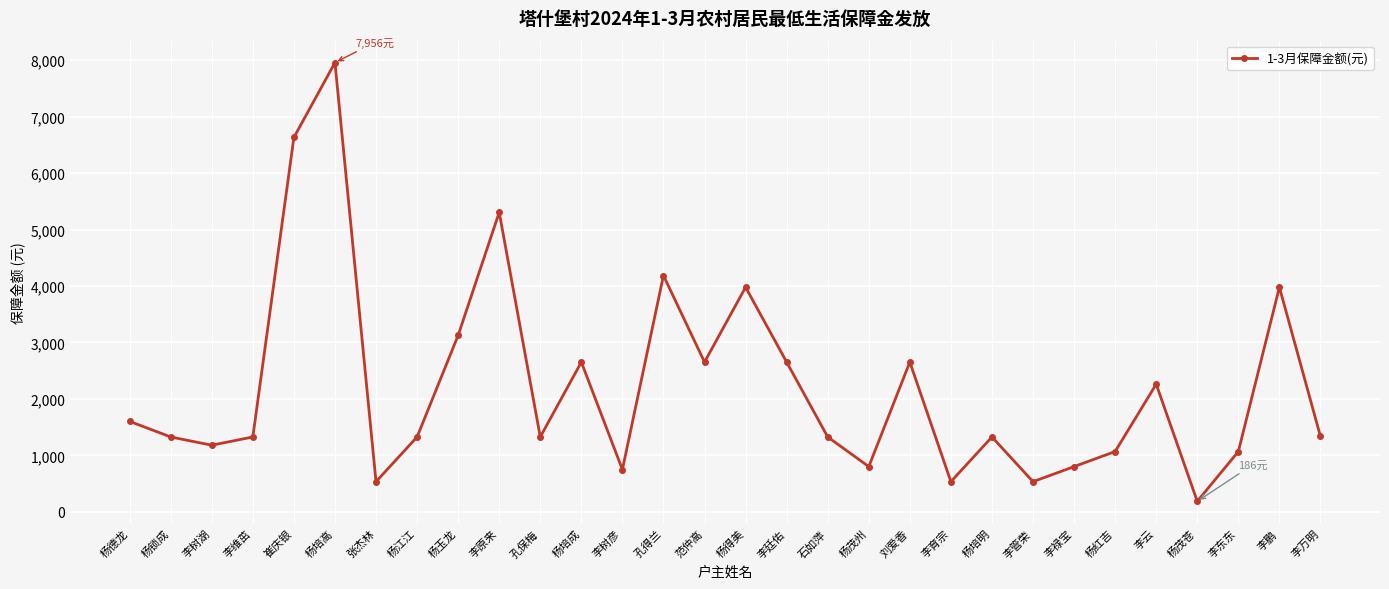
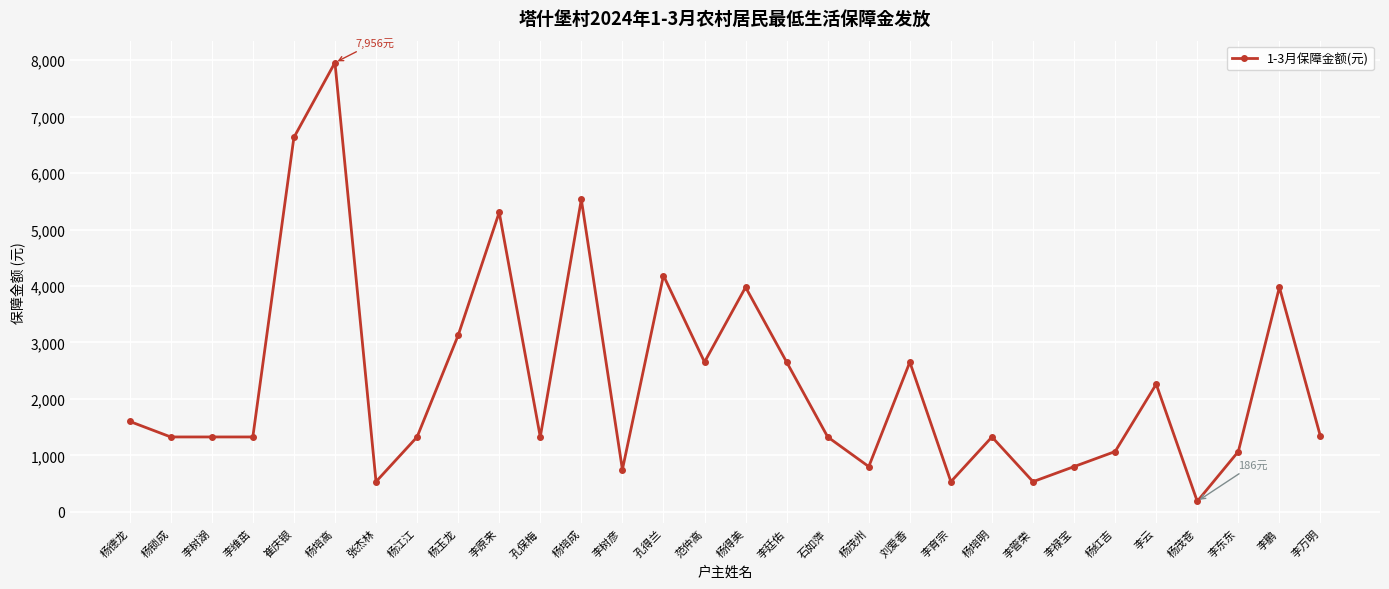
  {
    "杨德龙": "1,600",
    "杨锁成": "1,300",
-   "李树湖": "1,200",
+   "李树湖": "1,300",
    "李维茁": "1,300",
    "崔庆银": "6,600",
    "张杰林": "500",
    "杨江江": "1,300",
    "杨玉龙": "3,100",
    "李原来": "5,300",
    "孔保梅": "1,300",
-   "杨培成": "2,700",
+   "杨培成": "5,500",
    "李树彦": "700",
    "孔得兰": "4,200",
    "范仲高": "2,700",
    "杨得美": "4,000",
    "李廷佑": "2,700",
    "石如萍": "1,300",
    "杨茂州": "800",
    "刘爱香": "2,700",
    "李育宗": "500",
    "杨培明": "1,300",
    "李管荣": "500",
    "李禄宝": "800",
    "杨红吉": "1,100",
    "李云": "2,300",
    "李东东": "1,100",
    "李鹏": "4,000",
    "李万明": "1,300"
  }
